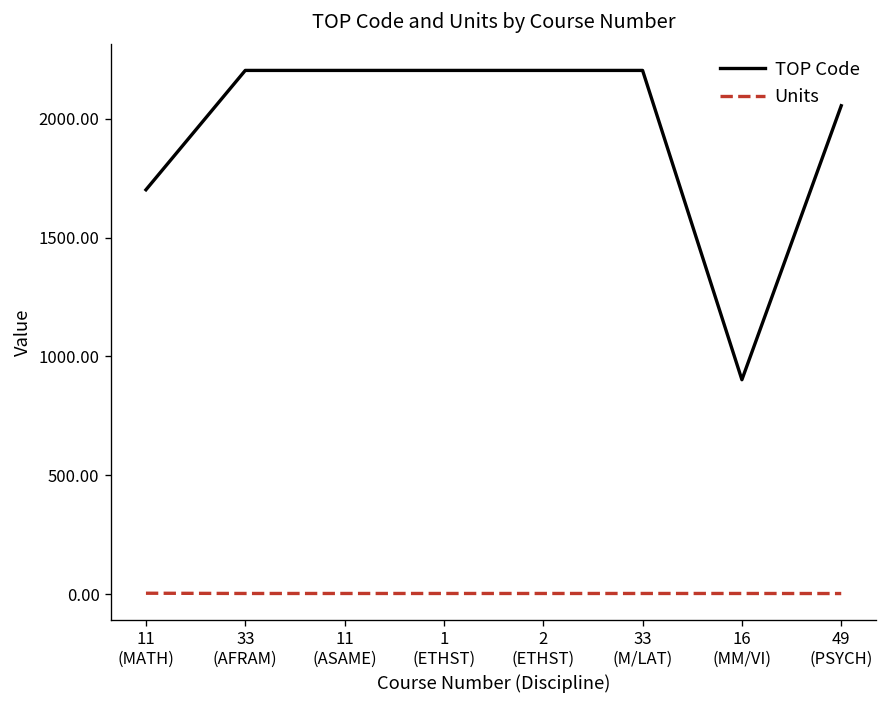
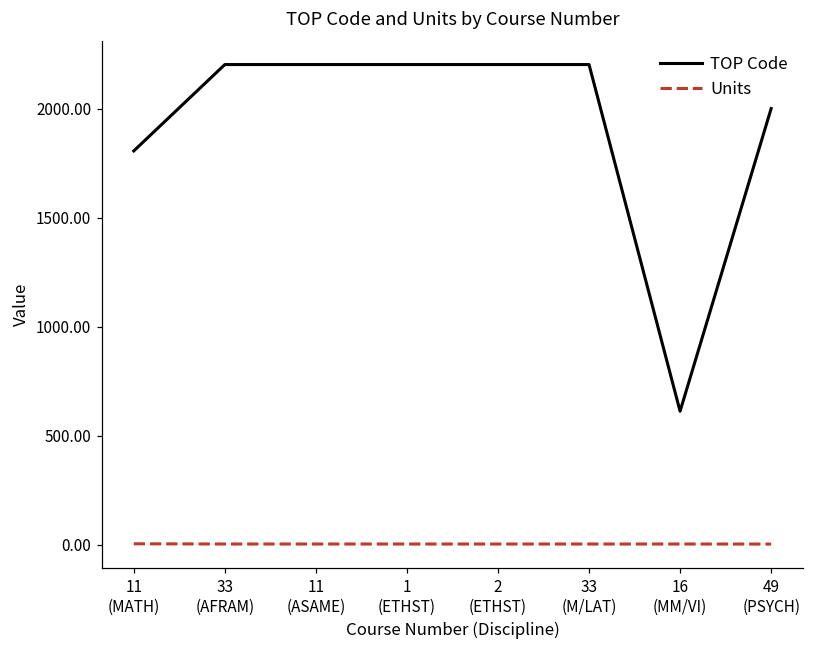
  {
    "TOP Code": {
-     "11 (MATH)": 1700,
+     "11 (MATH)": 1810,
      "33 (AFRAM)": 2200,
      "11 (ASAME)": 2200,
      "1 (ETHST)": 2200,
      "2 (ETHST)": 2200,
      "33 (M/LAT)": 2200,
-     "16 (MM/VI)": 900,
-     "49 (PSYCH)": 2050
+     "16 (MM/VI)": 610,
+     "49 (PSYCH)": 2000
    },
    "Units": {
      "11 (MATH)": 0,
      "33 (AFRAM)": 0,
      "11 (ASAME)": 0,
      "1 (ETHST)": 0,
      "2 (ETHST)": 0,
      "33 (M/LAT)": 0,
      "16 (MM/VI)": 0,
      "49 (PSYCH)": 0
    }
  }
